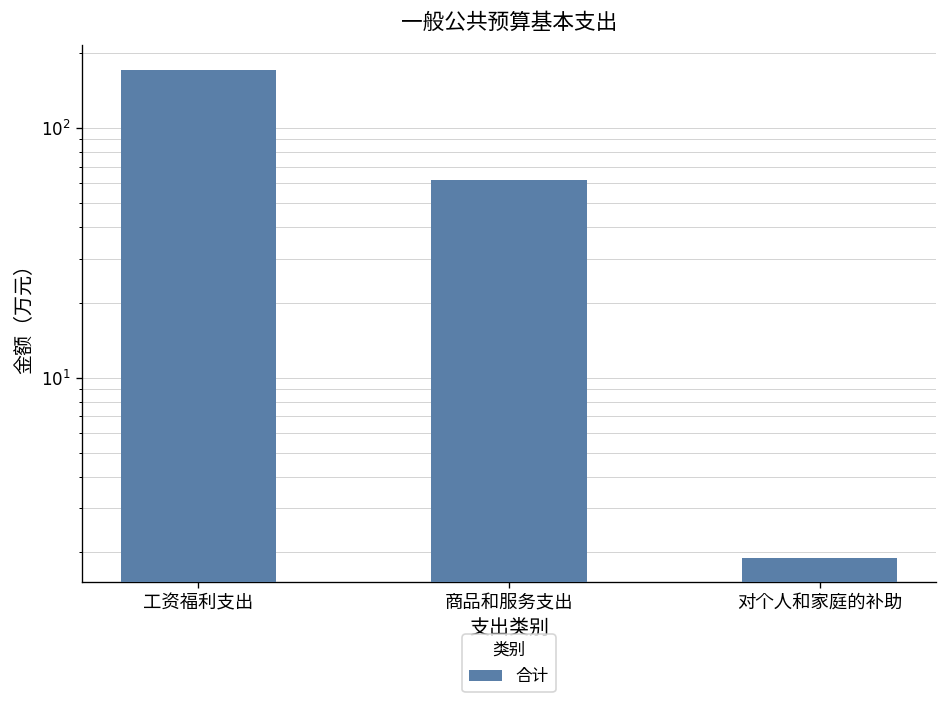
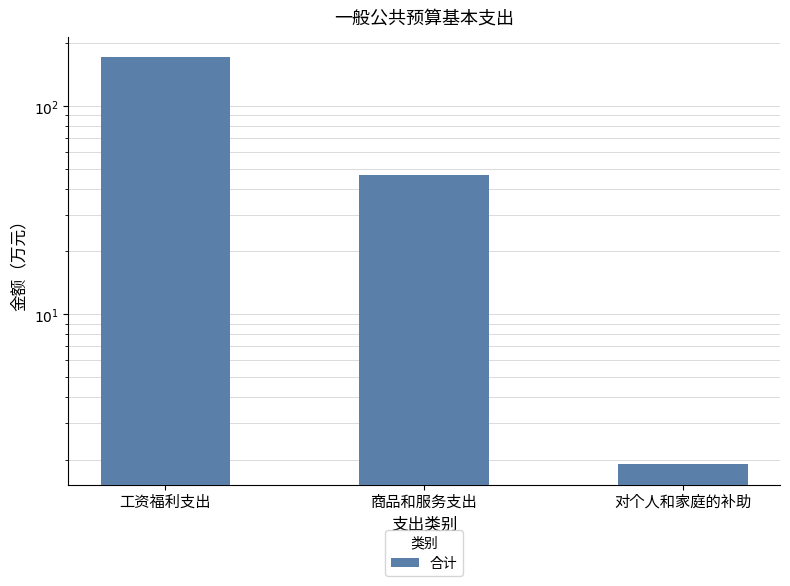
  {
    "工资福利支出": 170,
-   "商品和服务支出": 62,
+   "商品和服务支出": 46,
    "对个人和家庭的补助": 1.9
  }
